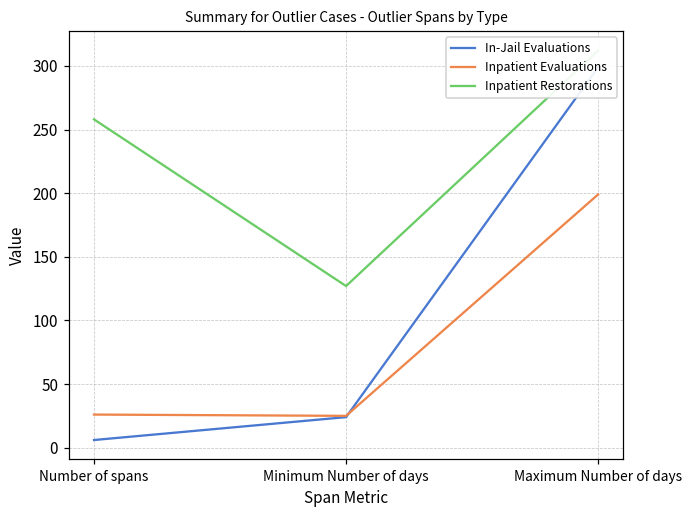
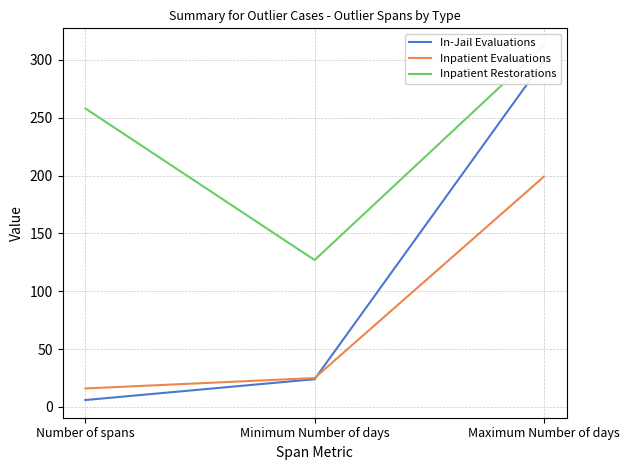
  {
    "In-Jail Evaluations": {
      "Number of spans": 6
    },
    "Inpatient Evaluations": {
-     "Number of spans": 26,
+     "Number of spans": 16,
      "Maximum Number of days": 199
    },
    "Inpatient Restorations": {
      "Number of spans": 258,
      "Minimum Number of days": 127
    }
  }
